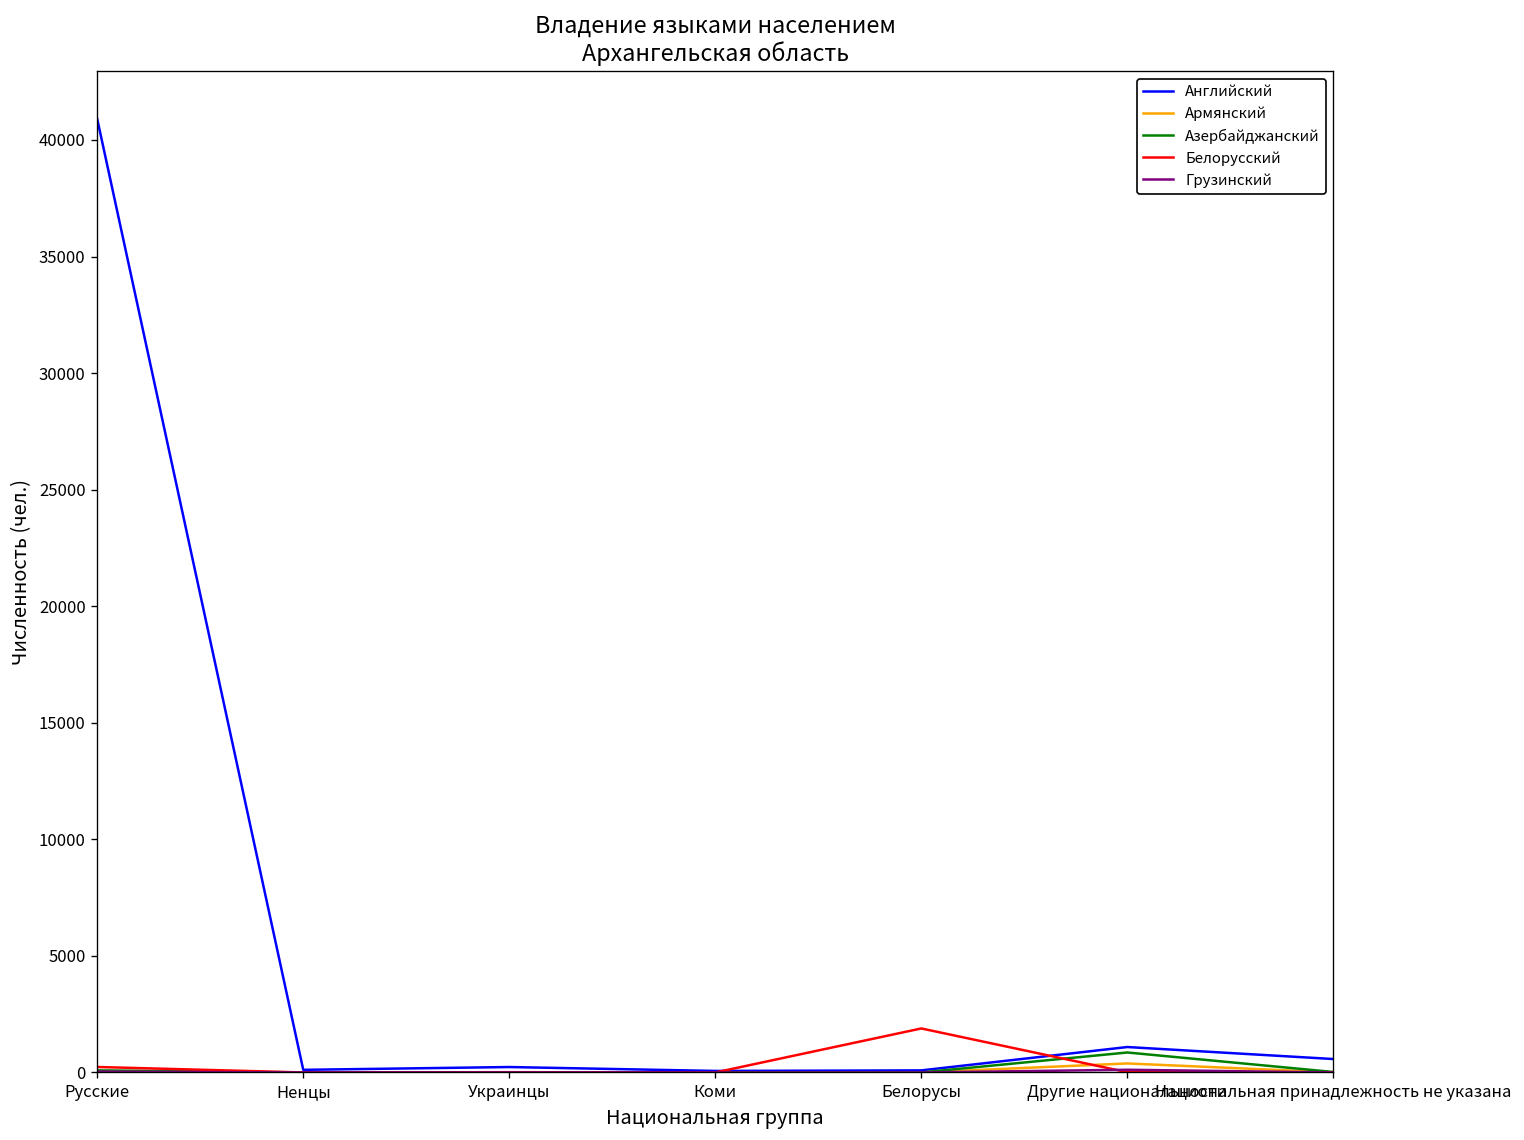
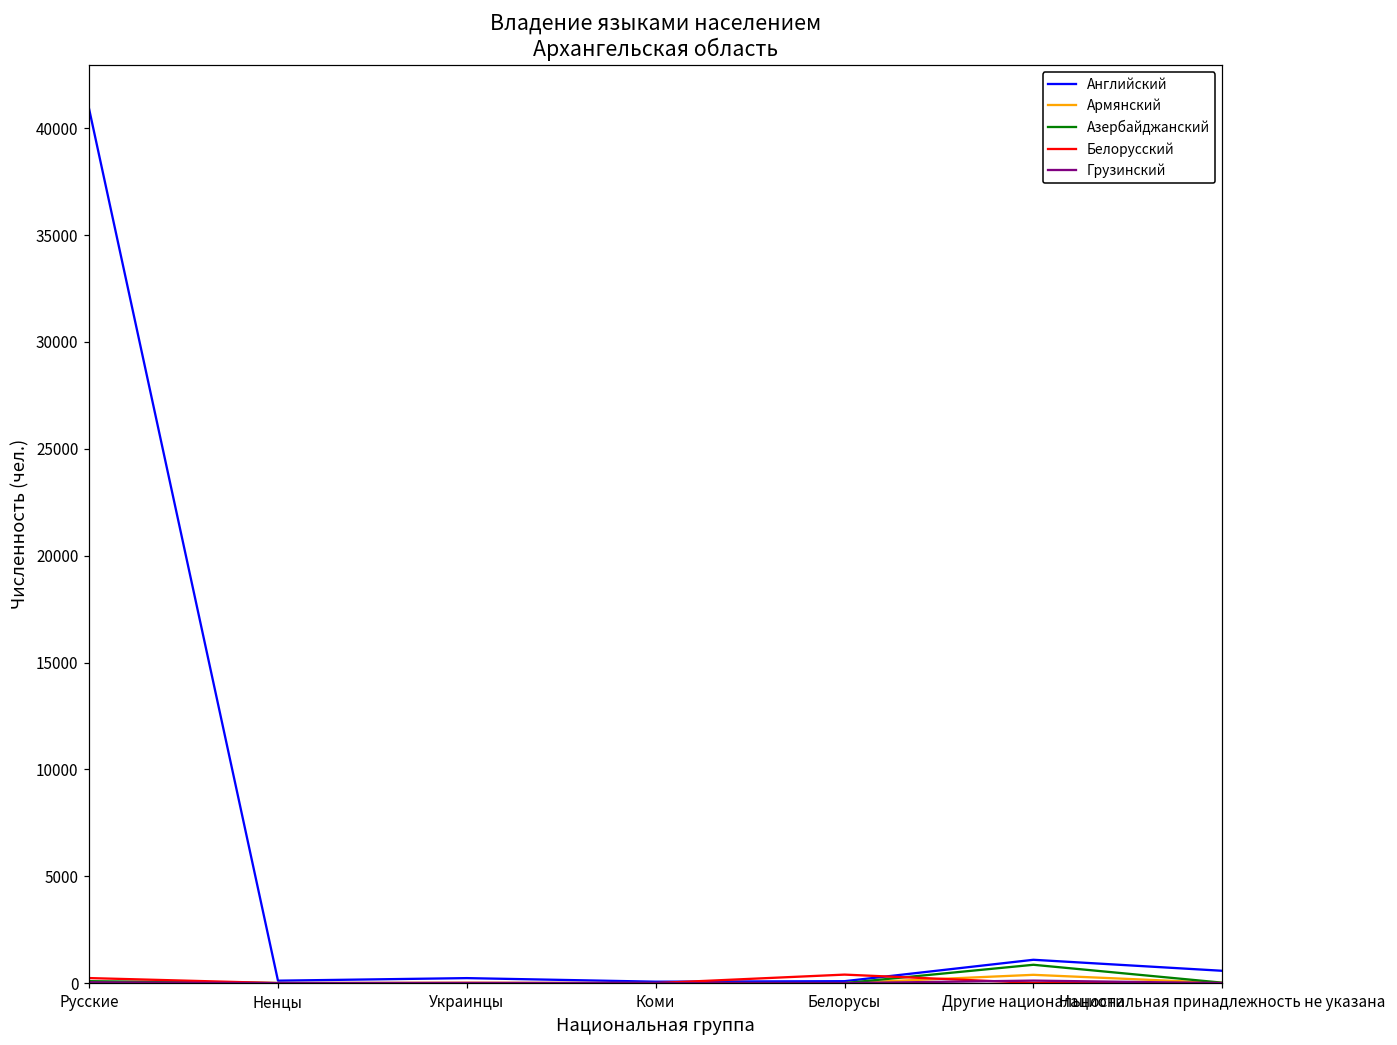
  {
    "Английский": {
      "Русские": 40900,
      "Украинцы": 200
    },
    "Белорусский": {
      "Русские": 200,
-     "Белорусы": 1900
+     "Белорусы": 400
    }
  }
